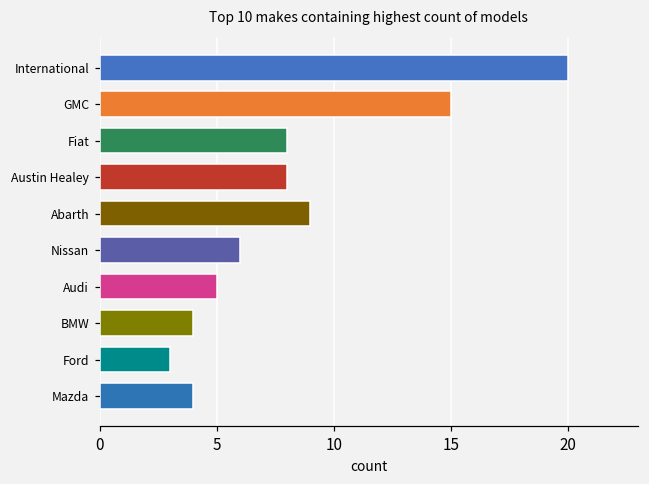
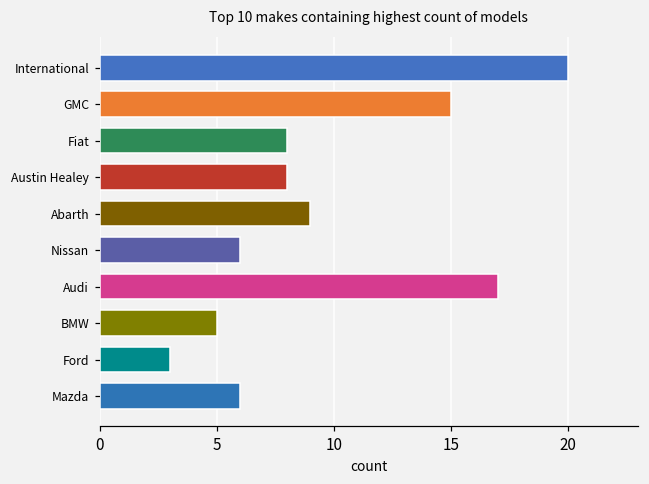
  {
    "International": 20,
    "GMC": 15,
    "Fiat": 8,
    "Austin Healey": 8,
    "Abarth": 9,
    "Nissan": 6,
-   "Audi": 5,
-   "BMW": 4,
+   "Audi": 17,
+   "BMW": 5,
    "Ford": 3,
-   "Mazda": 4
+   "Mazda": 6
  }
